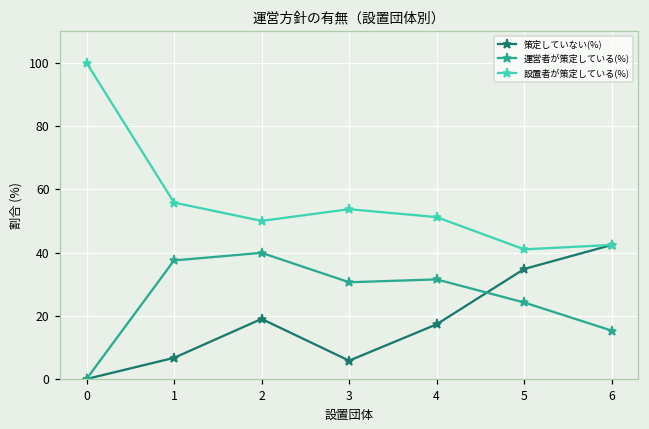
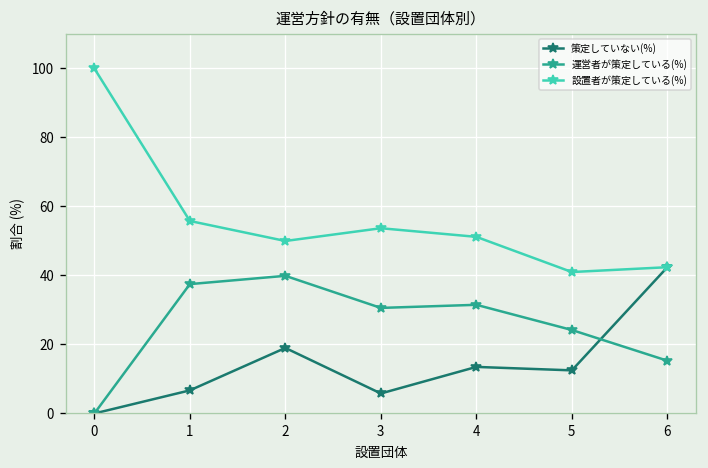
  {
    "策定していない(%)": {
      "1": 7,
      "2": 19,
      "3": 6,
-     "4": 17,
-     "5": 35
+     "4": 14,
+     "5": 13
    }
  }
